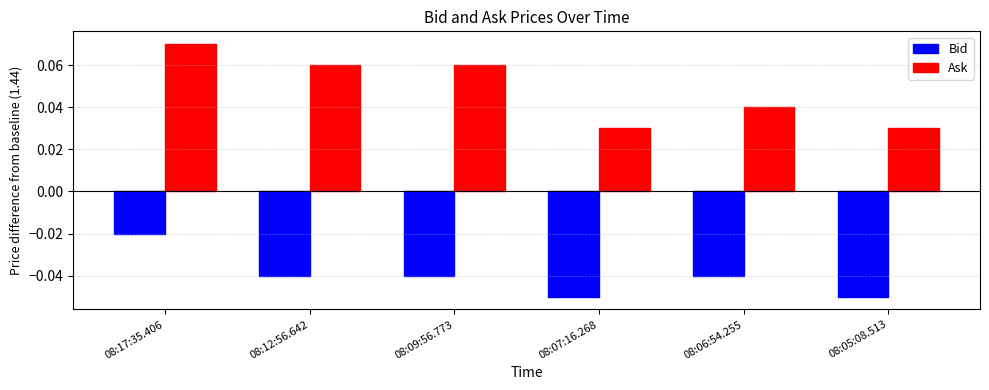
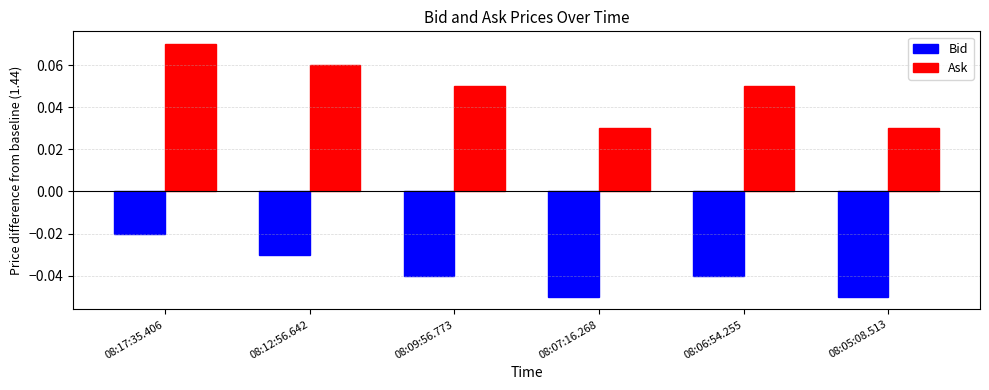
  {
    "Bid": {
      "08:17:35.406": -0.020,
-     "08:12:56.642": -0.040,
+     "08:12:56.642": -0.030,
      "08:09:56.773": -0.040,
      "08:07:16.268": -0.050,
      "08:06:54.255": -0.040,
      "08:05:08.513": -0.050
    },
    "Ask": {
      "08:17:35.406": 0.070,
      "08:12:56.642": 0.060,
-     "08:09:56.773": 0.060,
+     "08:09:56.773": 0.050,
      "08:07:16.268": 0.030,
-     "08:06:54.255": 0.040,
+     "08:06:54.255": 0.050,
      "08:05:08.513": 0.030
    }
  }
